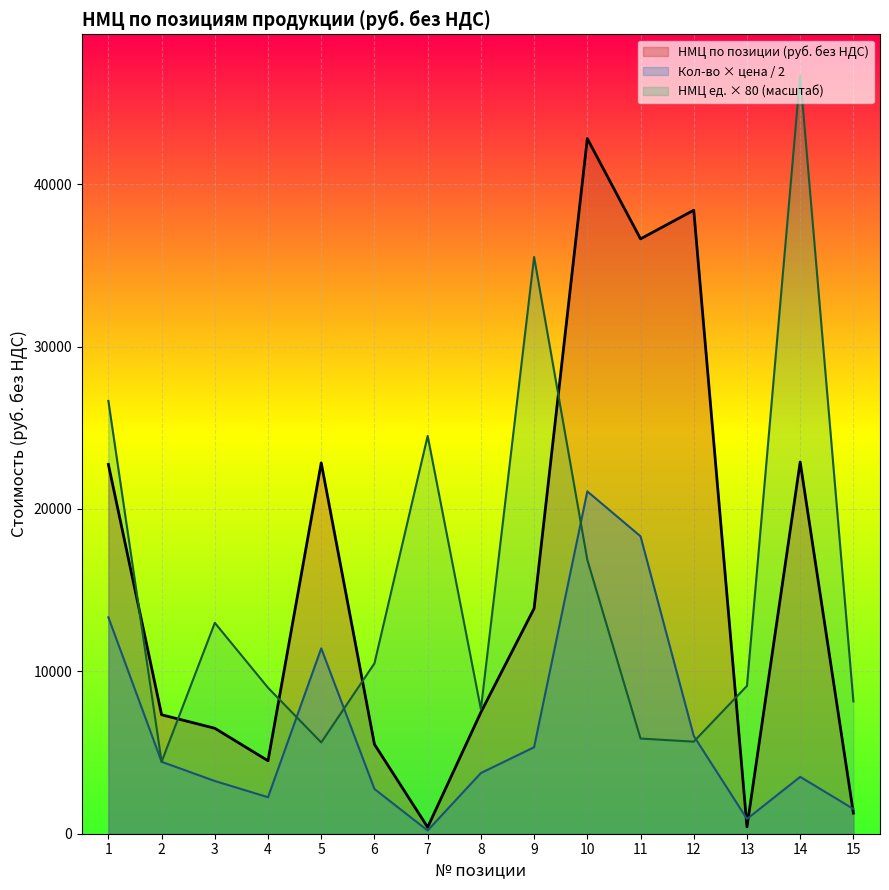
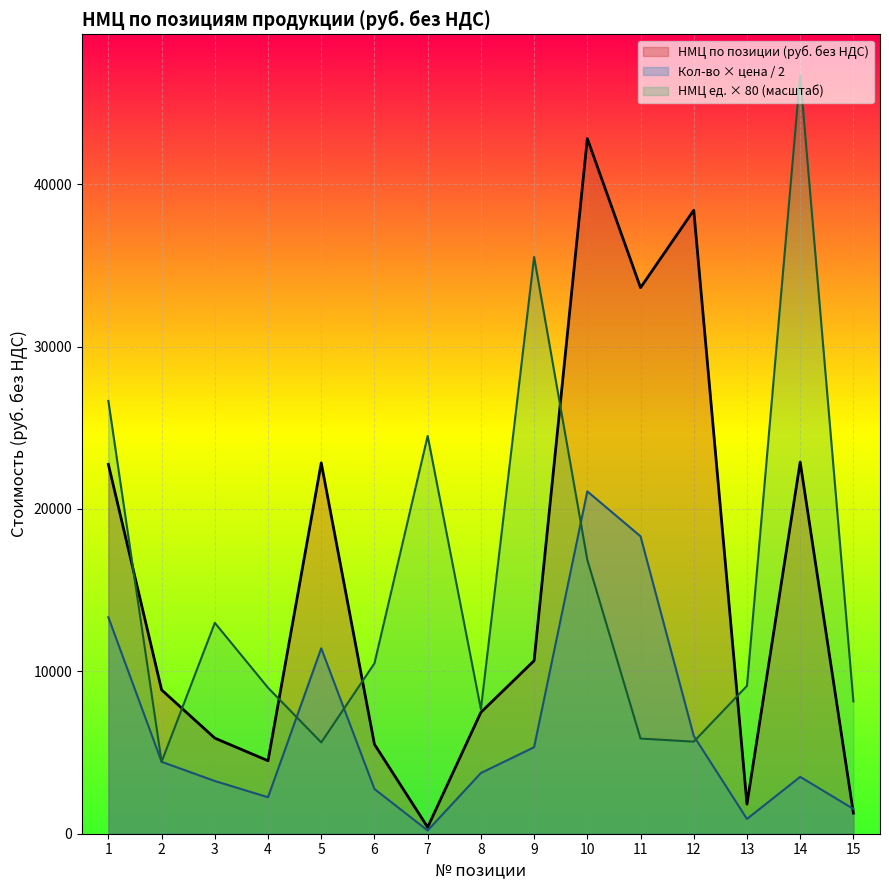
  {
    "НМЦ по позиции (руб. без НДС)": {
      "1": 22700,
-     "2": 7300,
-     "3": 6500,
+     "2": 8900,
+     "3": 5900,
      "4": 4500,
      "5": 22800,
      "6": 5500,
      "7": 400,
      "8": 7500,
-     "9": 13900,
+     "9": 10700,
      "10": 42800,
-     "11": 36600,
+     "11": 33600,
      "12": 38400,
-     "13": 400,
+     "13": 1800,
      "14": 22900,
      "15": 1300
    }
  }
